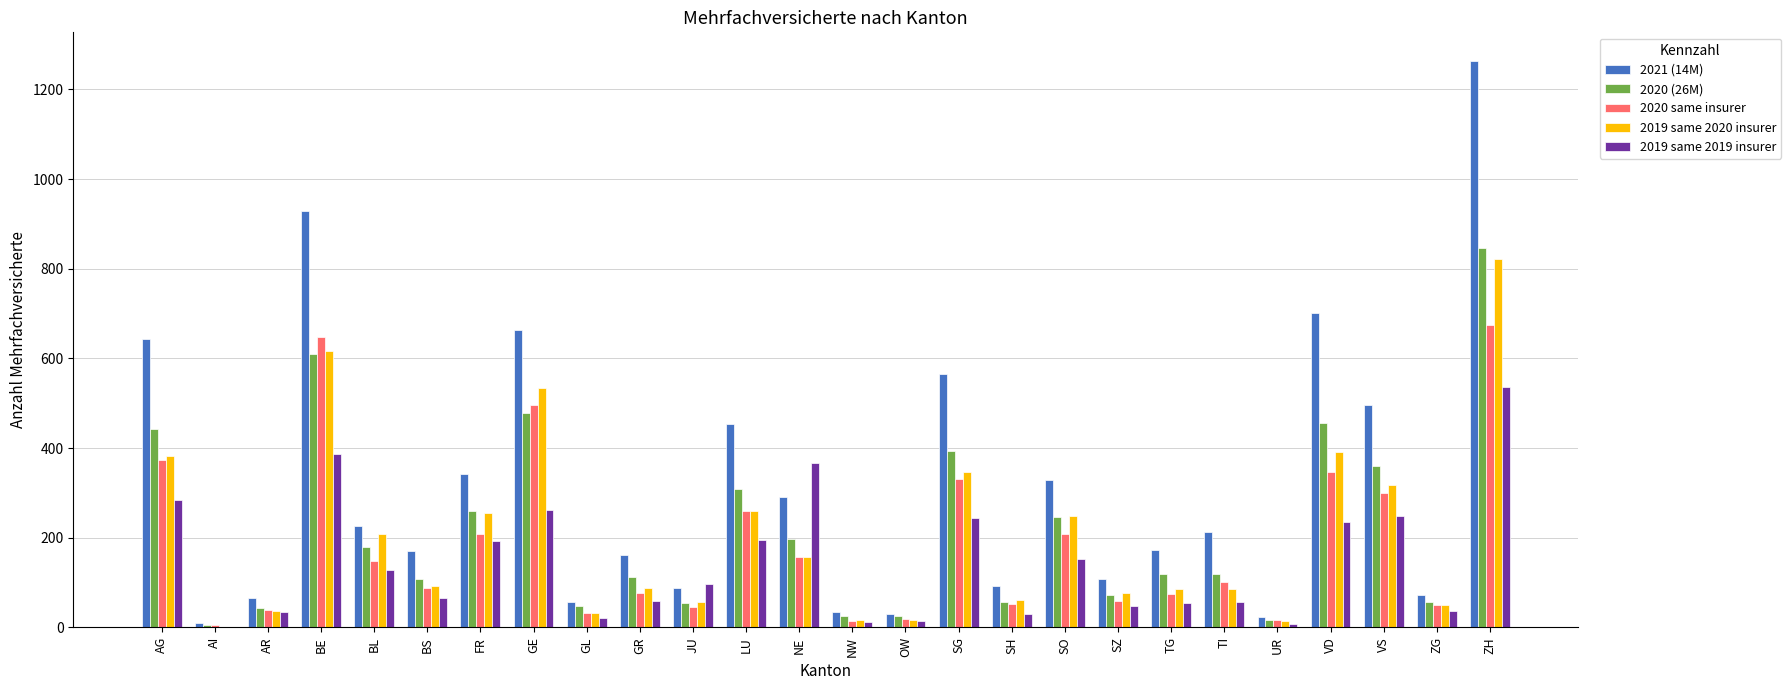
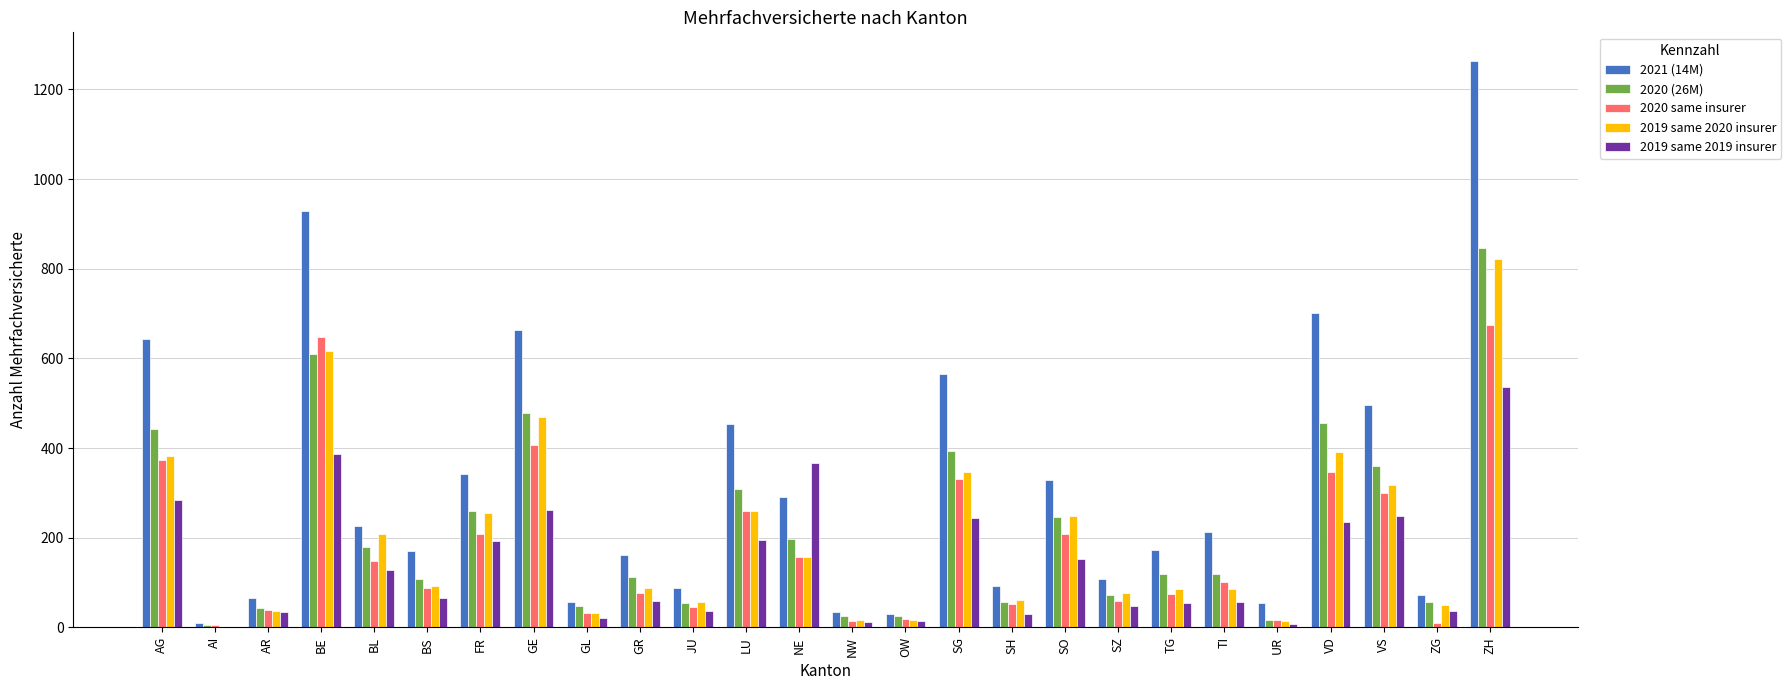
  {
    "2021 (14M)": {
      "AG": 640,
      "AI": 10,
      "AR": 70,
      "BE": 930,
      "BL": 230,
      "BS": 170,
      "FR": 340,
      "GE": 660,
      "GL": 60,
      "GR": 160,
      "JU": 90,
      "LU": 450,
      "NE": 290,
      "NW": 40,
      "OW": 30,
      "SG": 570,
      "SH": 90,
      "SO": 330,
      "SZ": 110,
      "TG": 170,
      "TI": 210,
-     "UR": 20,
+     "UR": 50,
      "VD": 700,
      "VS": 500,
      "ZG": 70,
      "ZH": 1260
    },
    "2020 (26M)": {
      "AG": 440,
      "AI": 10,
      "AR": 40,
      "BE": 610,
      "BL": 180,
      "BS": 110,
      "FR": 260,
      "GE": 480,
      "GL": 50,
      "GR": 110,
      "JU": 50,
      "LU": 310,
      "NE": 200,
      "NW": 30,
      "OW": 30,
      "SG": 390,
      "SH": 60,
      "SO": 250,
      "SZ": 70,
      "TG": 120,
      "TI": 120,
      "UR": 20,
      "VD": 460,
      "VS": 360,
      "ZG": 60,
      "ZH": 850
    },
    "2020 same insurer": {
      "AG": 370,
      "AI": 10,
      "AR": 40,
      "BE": 650,
      "BL": 150,
      "BS": 90,
      "FR": 210,
-     "GE": 500,
+     "GE": 410,
      "GL": 30,
      "GR": 80,
      "JU": 50,
      "LU": 260,
      "NE": 160,
      "NW": 20,
      "OW": 20,
      "SG": 330,
      "SH": 50,
      "SO": 210,
      "SZ": 60,
      "TG": 80,
      "TI": 100,
      "UR": 20,
      "VD": 350,
      "VS": 300,
-     "ZG": 50,
+     "ZG": 10,
      "ZH": 670
    },
    "2019 same 2020 insurer": {
      "AG": 380,
      "AR": 40,
      "BE": 620,
      "BL": 210,
      "BS": 90,
      "FR": 260,
-     "GE": 540,
+     "GE": 470,
      "GL": 30,
      "GR": 90,
      "JU": 60,
      "LU": 260,
      "NE": 160,
      "NW": 20,
      "OW": 20,
      "SG": 350,
      "SH": 60,
      "SO": 250,
      "SZ": 80,
      "TG": 90,
      "TI": 90,
      "UR": 20,
      "VD": 390,
      "VS": 320,
      "ZG": 50,
      "ZH": 820
    },
    "2019 same 2019 insurer": {
      "AG": 290,
      "AR": 30,
      "BE": 390,
      "BL": 130,
      "BS": 70,
      "FR": 190,
      "GE": 260,
      "GL": 20,
      "GR": 60,
-     "JU": 100,
+     "JU": 40,
      "LU": 190,
      "NE": 370,
      "NW": 10,
      "OW": 20,
      "SG": 240,
      "SH": 30,
      "SO": 150,
      "SZ": 50,
      "TG": 50,
      "TI": 60,
      "UR": 10,
      "VD": 240,
      "VS": 250,
      "ZG": 40,
      "ZH": 540
    }
  }
